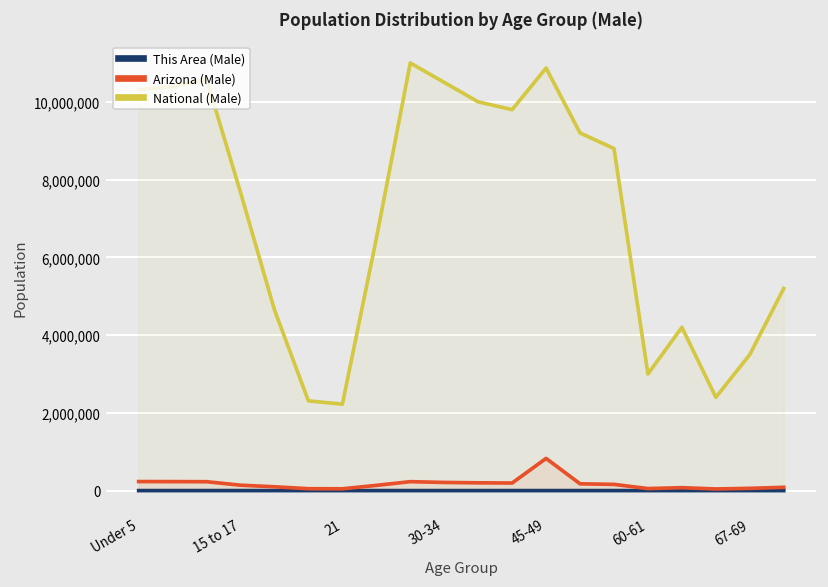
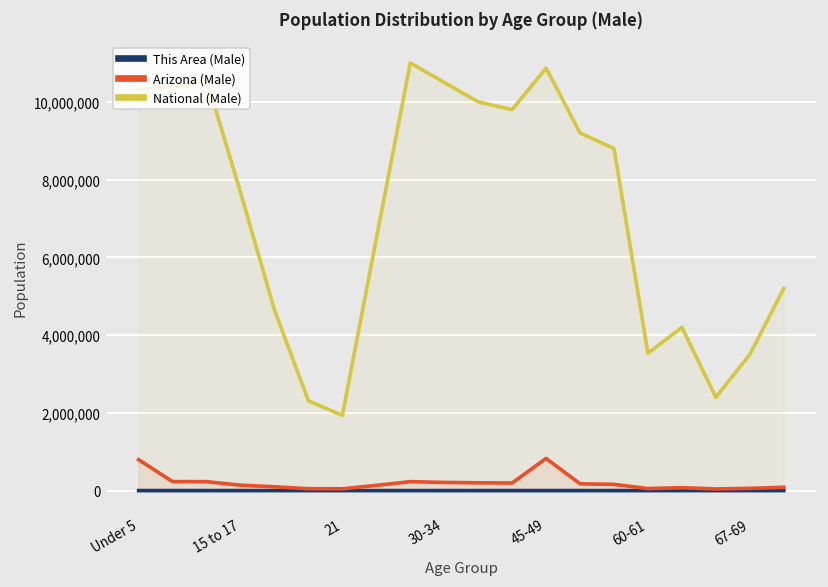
  {
    "This Area (Male)": {
      "Under 5": "0",
      "15 to 17": "0",
      "30-34": "0",
      "45-49": "0"
    },
    "Arizona (Male)": {
-     "Under 5": "200,000",
+     "Under 5": "800,000",
      "15 to 17": "100,000",
      "30-34": "200,000",
      "45-49": "800,000"
    },
    "National (Male)": {
      "15 to 17": "7,700,000",
-     "21": "2,200,000",
+     "21": "1,900,000",
      "30-34": "10,500,000",
      "45-49": "10,900,000",
-     "60-61": "3,000,000",
+     "60-61": "3,500,000",
      "67-69": "3,500,000"
    }
  }
